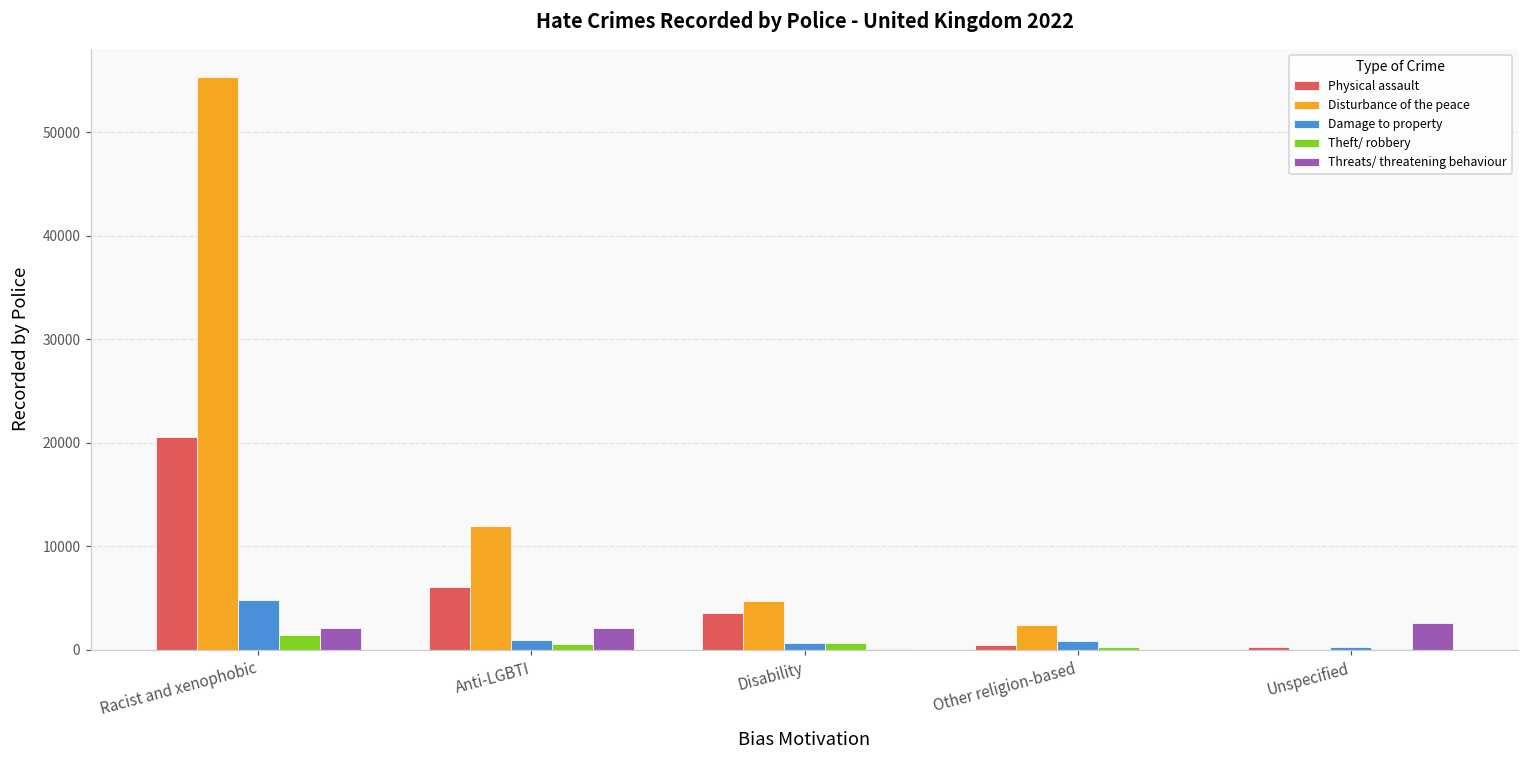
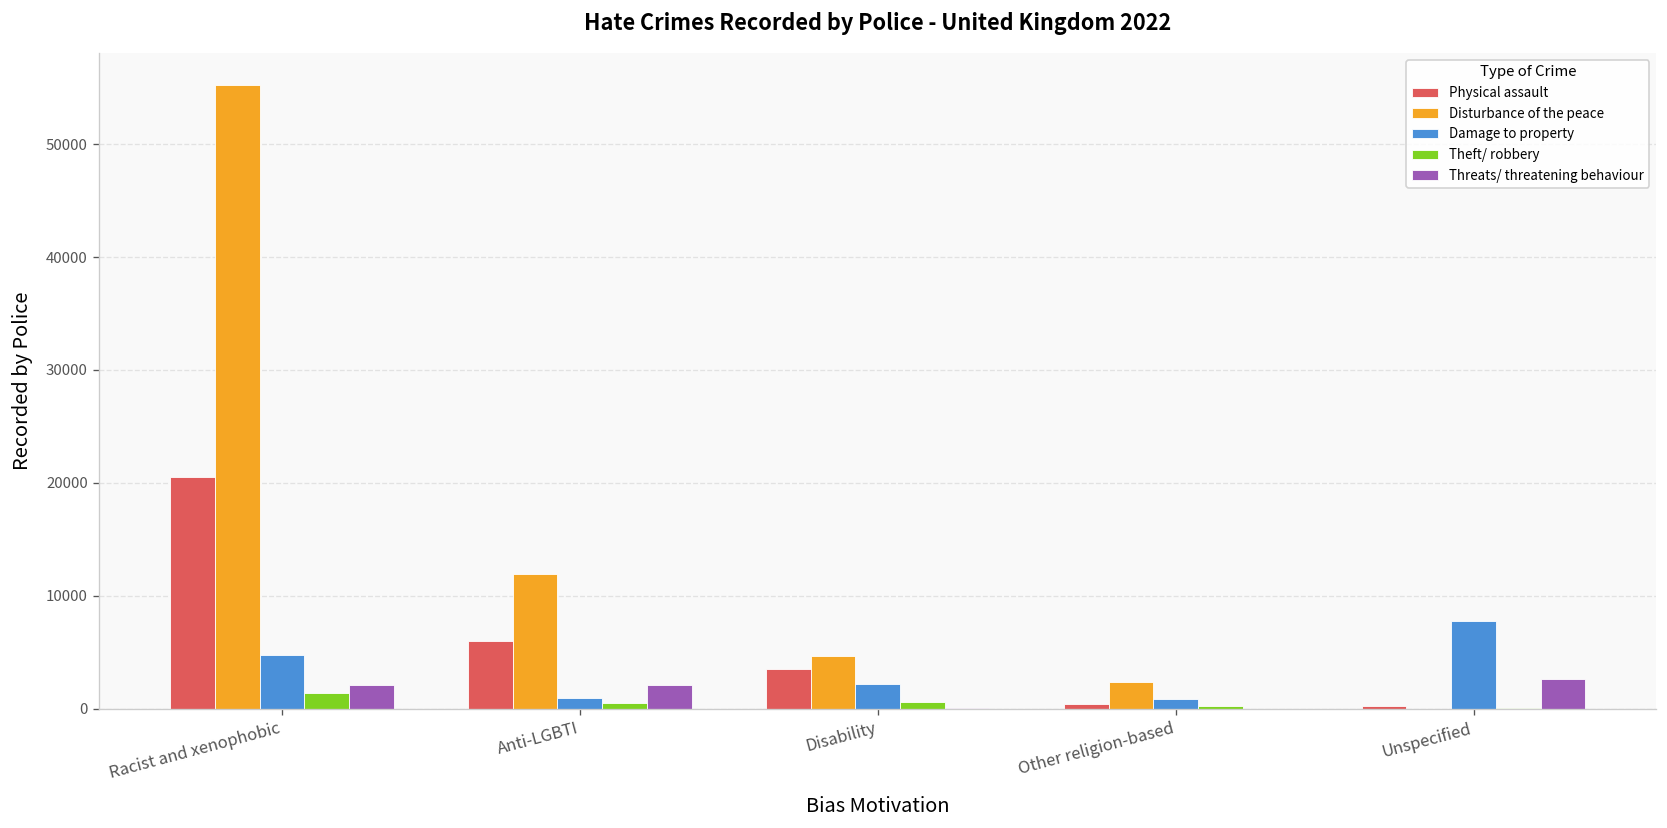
  {
    "Physical assault": {
      "Racist and xenophobic": 21000,
      "Anti-LGBTI": 6000,
      "Disability": 4000,
      "Other religion-based": 0
    },
    "Disturbance of the peace": {
      "Racist and xenophobic": 55000,
      "Anti-LGBTI": 12000,
      "Disability": 5000,
      "Other religion-based": 2000,
      "Unspecified": 0
    },
    "Damage to property": {
      "Racist and xenophobic": 5000,
      "Anti-LGBTI": 1000,
-     "Disability": 1000,
+     "Disability": 2000,
      "Other religion-based": 1000,
-     "Unspecified": 0
+     "Unspecified": 8000
    },
    "Theft/ robbery": {
      "Racist and xenophobic": 1000,
      "Anti-LGBTI": 1000,
      "Disability": 1000
    },
    "Threats/ threatening behaviour": {
      "Racist and xenophobic": 2000,
      "Anti-LGBTI": 2000,
      "Other religion-based": 0,
      "Unspecified": 3000
    }
  }
